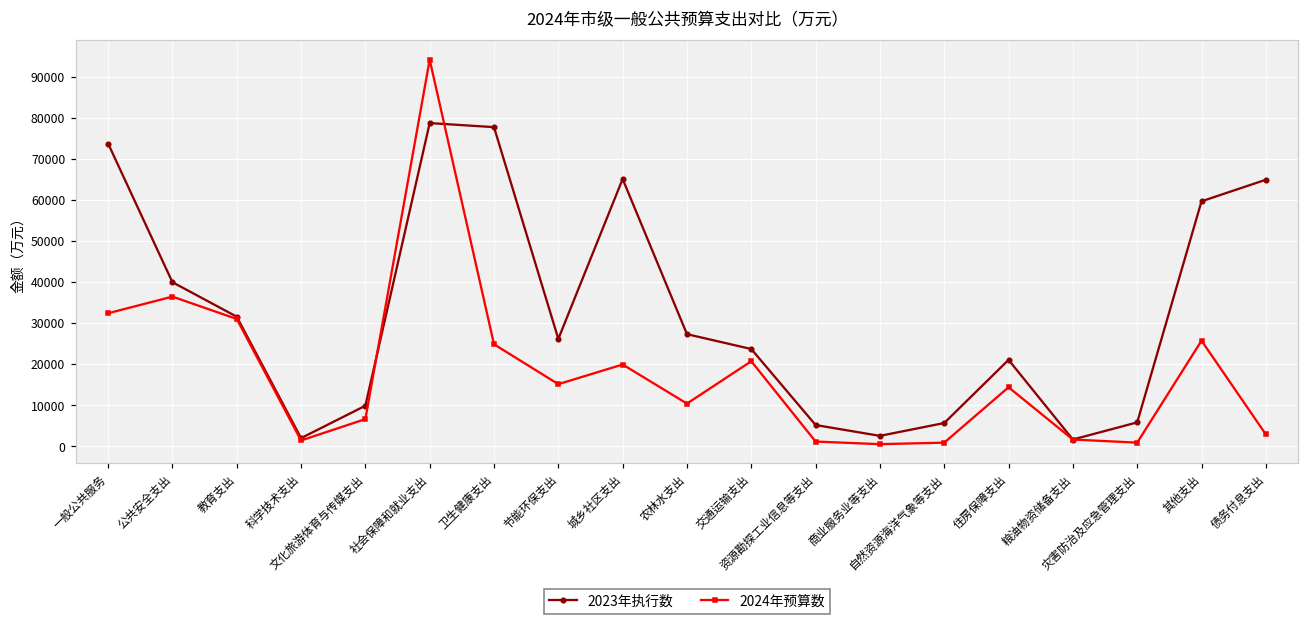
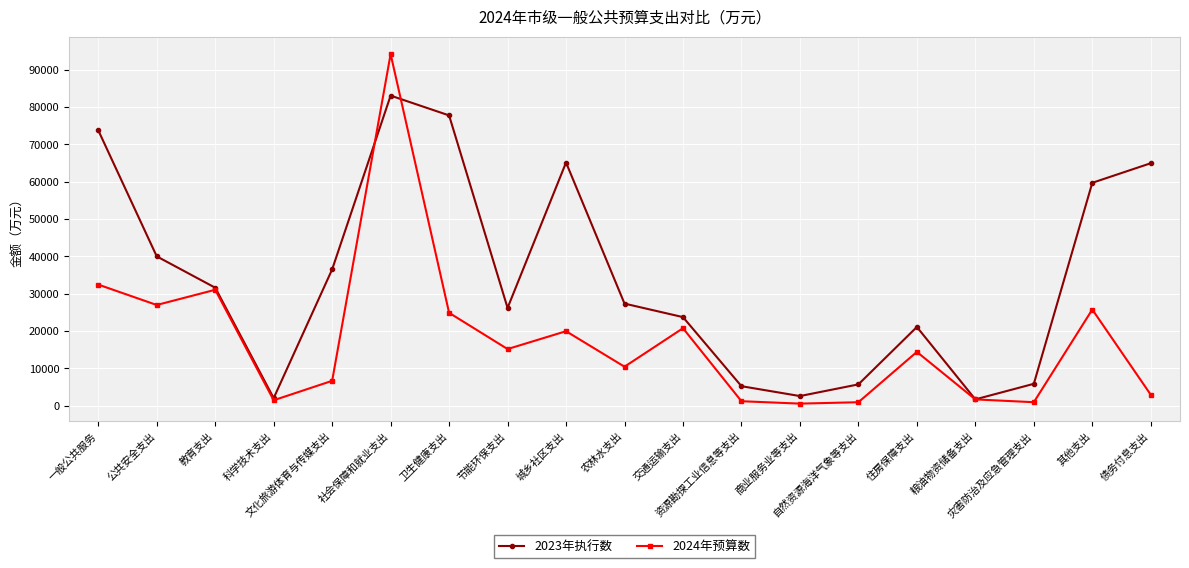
  {
    "2023年执行数": {
      "一般公共服务": 74000,
      "公共安全支出": 40000,
-     "文化旅游体育与传媒支出": 10000,
-     "社会保障和就业支出": 79000,
+     "文化旅游体育与传媒支出": 37000,
+     "社会保障和就业支出": 83000,
      "卫生健康支出": 78000,
      "节能环保支出": 26000,
      "城乡社区支出": 65000,
      "农林水支出": 27000,
      "交通运输支出": 24000,
      "资源勘探工业信息等支出": 5000,
      "商业服务业等支出": 3000,
      "自然资源海洋气象等支出": 6000,
      "住房保障支出": 21000,
      "灾害防治及应急管理支出": 6000,
      "其他支出": 60000,
      "债务付息支出": 65000
    },
    "2024年预算数": {
      "一般公共服务": 32000,
-     "公共安全支出": 36000,
+     "公共安全支出": 27000,
      "文化旅游体育与传媒支出": 7000,
      "社会保障和就业支出": 94000,
      "卫生健康支出": 25000,
      "节能环保支出": 15000,
      "城乡社区支出": 20000,
      "农林水支出": 10000,
      "交通运输支出": 21000,
      "资源勘探工业信息等支出": 1000,
      "商业服务业等支出": 1000,
      "自然资源海洋气象等支出": 1000,
      "住房保障支出": 14000,
      "灾害防治及应急管理支出": 1000,
      "其他支出": 26000,
      "债务付息支出": 3000
    }
  }
